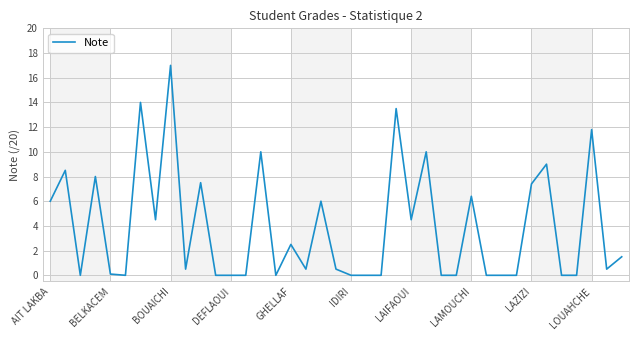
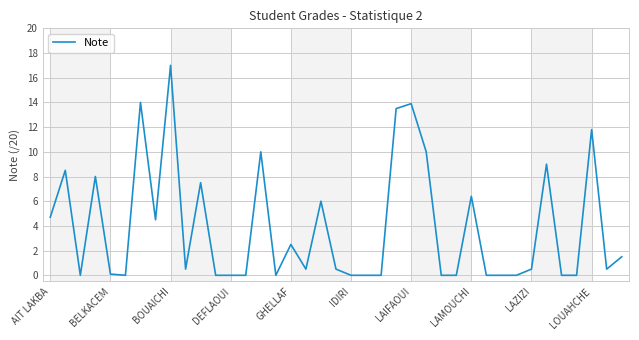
  {
-   "AIT LAKBA": 6.0,
+   "AIT LAKBA": 4.7,
    "BELKACEM": 0.1,
    "BOUAICHI": 17.0,
    "DEFLAOUI": 0.0,
    "GHELLAF": 2.5,
    "IDIRI": 0.0,
-   "LAIFAOUI": 4.5,
+   "LAIFAOUI": 13.9,
    "LAMOUCHI": 6.4,
-   "LAZIZI": 7.4,
+   "LAZIZI": 0.5,
    "LOUAHCHE": 11.8
  }
